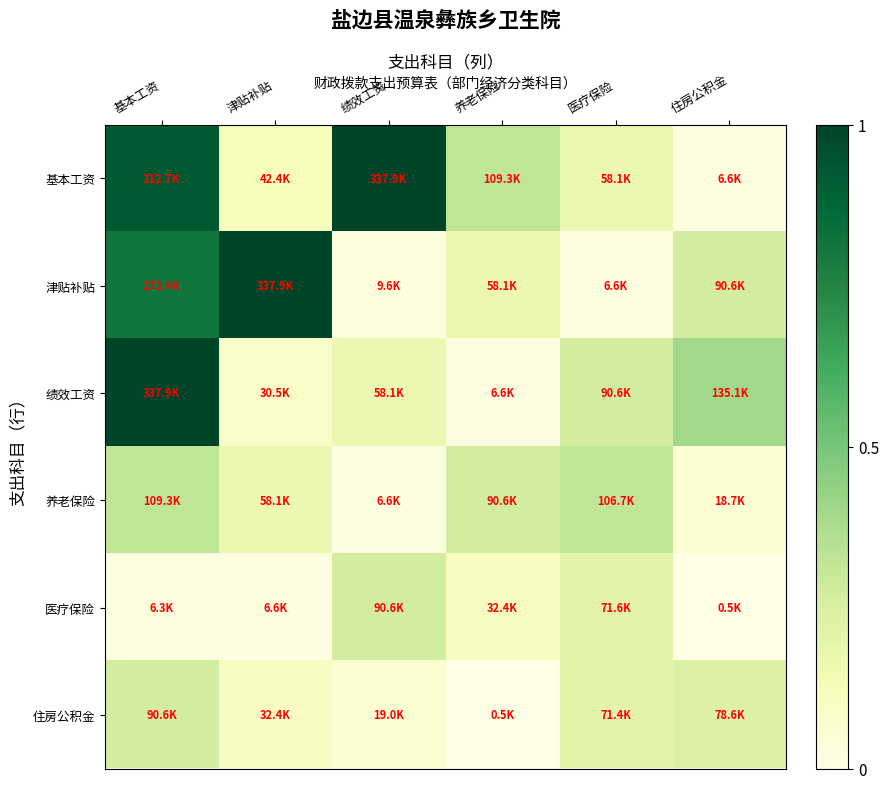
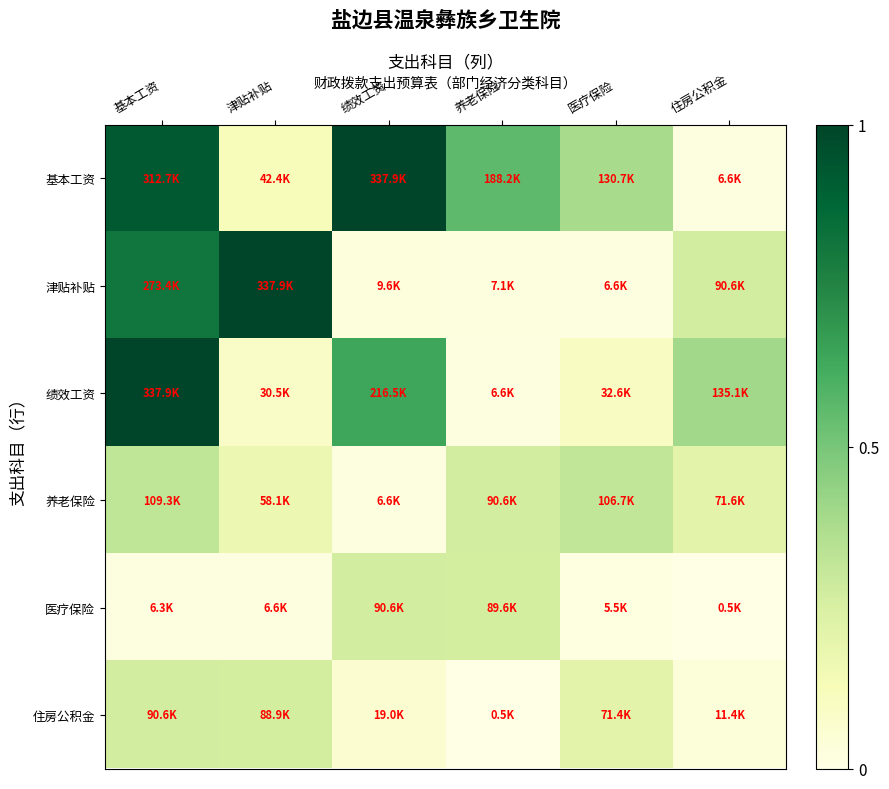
  {
    "基本工资": {
      "基本工资": "312.7K",
      "津贴补贴": "42.4K",
      "绩效工资": "337.9K",
-     "养老保险": "109.3K",
-     "医疗保险": "58.1K",
+     "养老保险": "188.2K",
+     "医疗保险": "130.7K",
      "住房公积金": "6.6K"
    },
    "津贴补贴": {
      "基本工资": "273.4K",
      "津贴补贴": "337.9K",
      "绩效工资": "9.6K",
-     "养老保险": "58.1K",
+     "养老保险": "7.1K",
      "医疗保险": "6.6K",
      "住房公积金": "90.6K"
    },
    "绩效工资": {
      "基本工资": "337.9K",
      "津贴补贴": "30.5K",
-     "绩效工资": "58.1K",
+     "绩效工资": "216.5K",
      "养老保险": "6.6K",
-     "医疗保险": "90.6K",
+     "医疗保险": "32.6K",
      "住房公积金": "135.1K"
    },
    "养老保险": {
      "基本工资": "109.3K",
      "津贴补贴": "58.1K",
      "绩效工资": "6.6K",
      "养老保险": "90.6K",
      "医疗保险": "106.7K",
-     "住房公积金": "18.7K"
+     "住房公积金": "71.6K"
    },
    "医疗保险": {
      "基本工资": "6.3K",
      "津贴补贴": "6.6K",
      "绩效工资": "90.6K",
-     "养老保险": "32.4K",
-     "医疗保险": "71.6K",
+     "养老保险": "89.6K",
+     "医疗保险": "5.5K",
      "住房公积金": "0.5K"
    },
    "住房公积金": {
      "基本工资": "90.6K",
-     "津贴补贴": "32.4K",
+     "津贴补贴": "88.9K",
      "绩效工资": "19.0K",
      "养老保险": "0.5K",
      "医疗保险": "71.4K",
-     "住房公积金": "78.6K"
+     "住房公积金": "11.4K"
    }
  }
